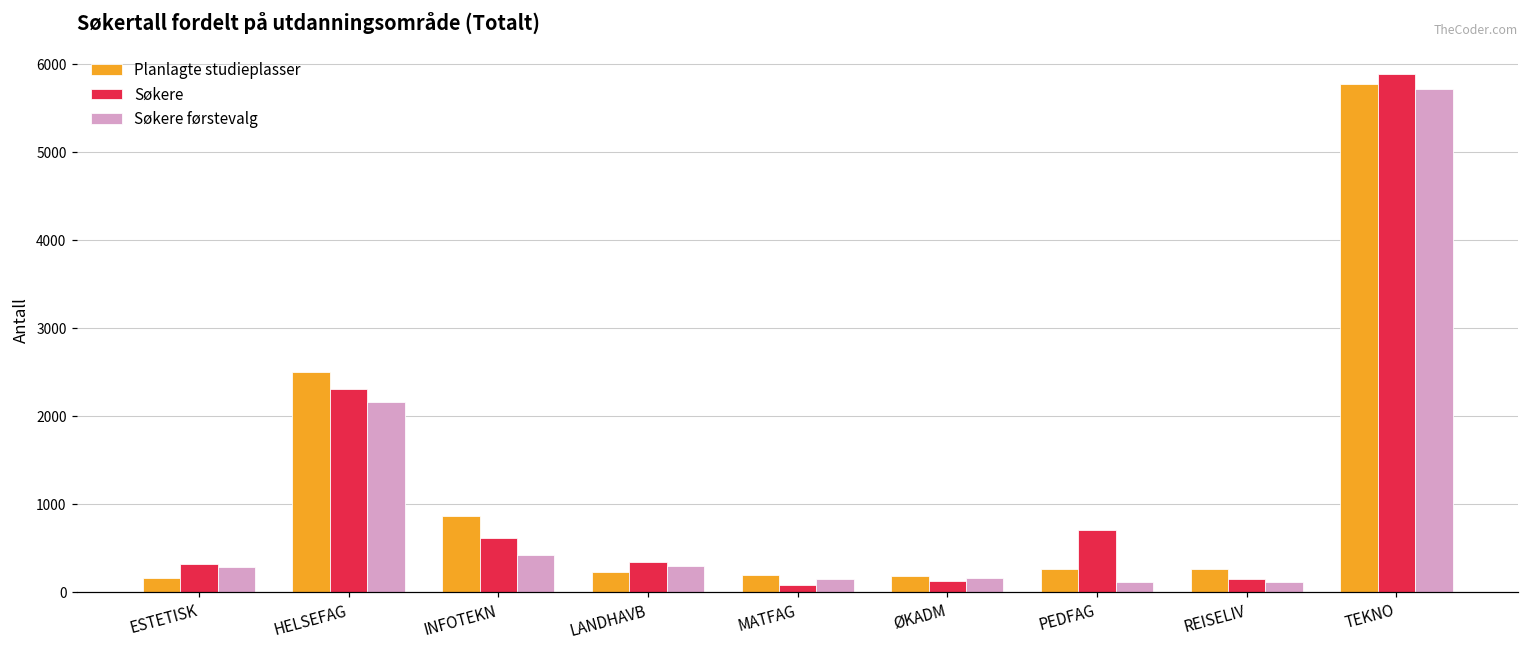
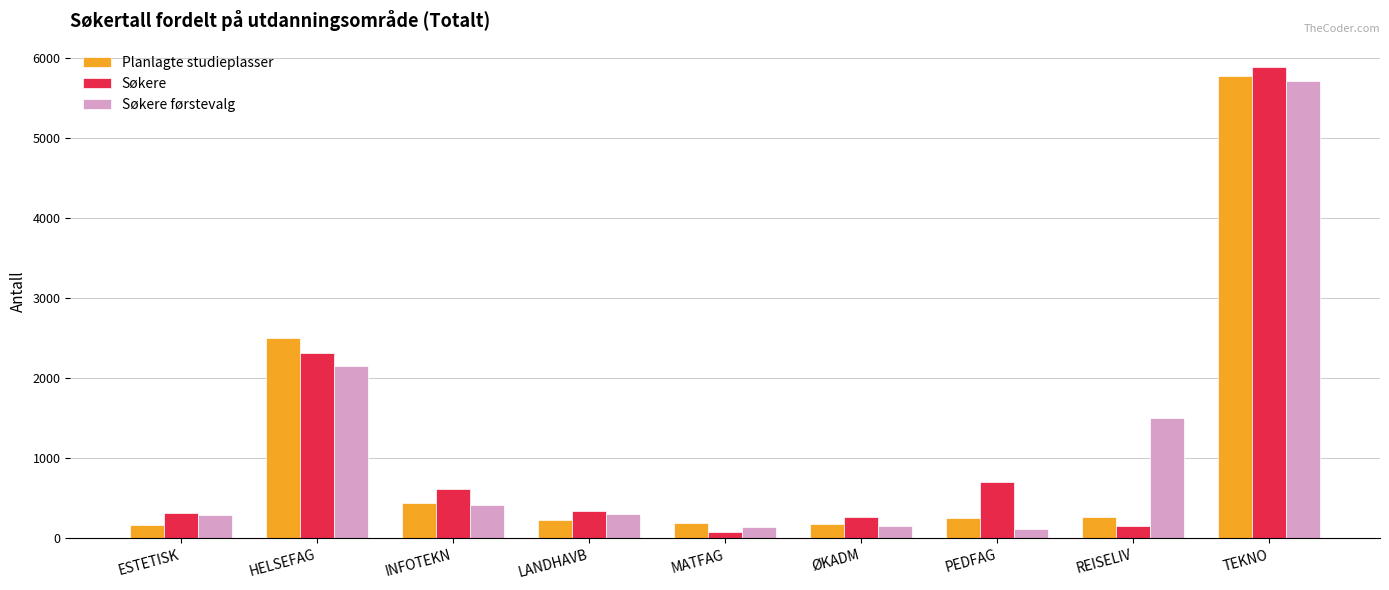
  {
    "Planlagte studieplasser": {
      "ESTETISK": 200,
      "HELSEFAG": 2500,
-     "INFOTEKN": 900,
+     "INFOTEKN": 400,
      "LANDHAVB": 200,
      "MATFAG": 200,
      "ØKADM": 200,
      "PEDFAG": 300,
      "REISELIV": 300,
      "TEKNO": 5800
    },
    "Søkere": {
      "ESTETISK": 300,
      "HELSEFAG": 2300,
      "INFOTEKN": 600,
      "LANDHAVB": 300,
      "MATFAG": 100,
-     "ØKADM": 100,
+     "ØKADM": 300,
      "PEDFAG": 700,
      "REISELIV": 200,
      "TEKNO": 5900
    },
    "Søkere førstevalg": {
      "ESTETISK": 300,
      "HELSEFAG": 2200,
      "INFOTEKN": 400,
      "LANDHAVB": 300,
      "MATFAG": 100,
      "ØKADM": 200,
      "PEDFAG": 100,
-     "REISELIV": 100,
+     "REISELIV": 1500,
      "TEKNO": 5700
    }
  }
